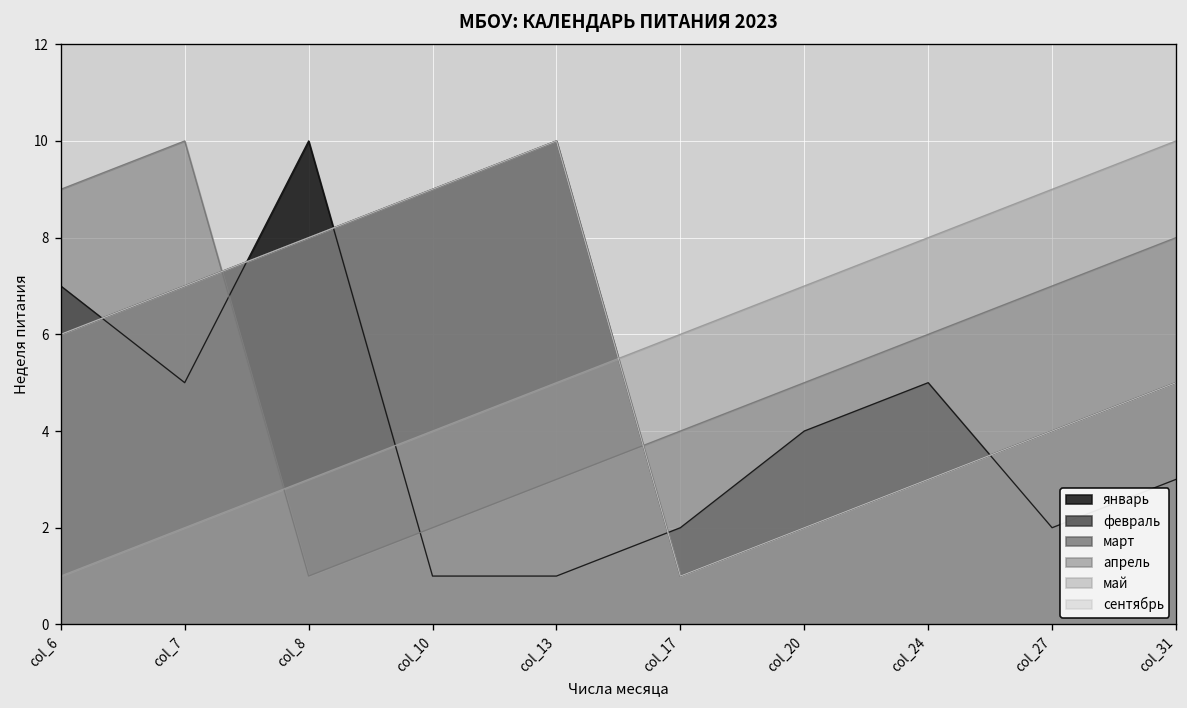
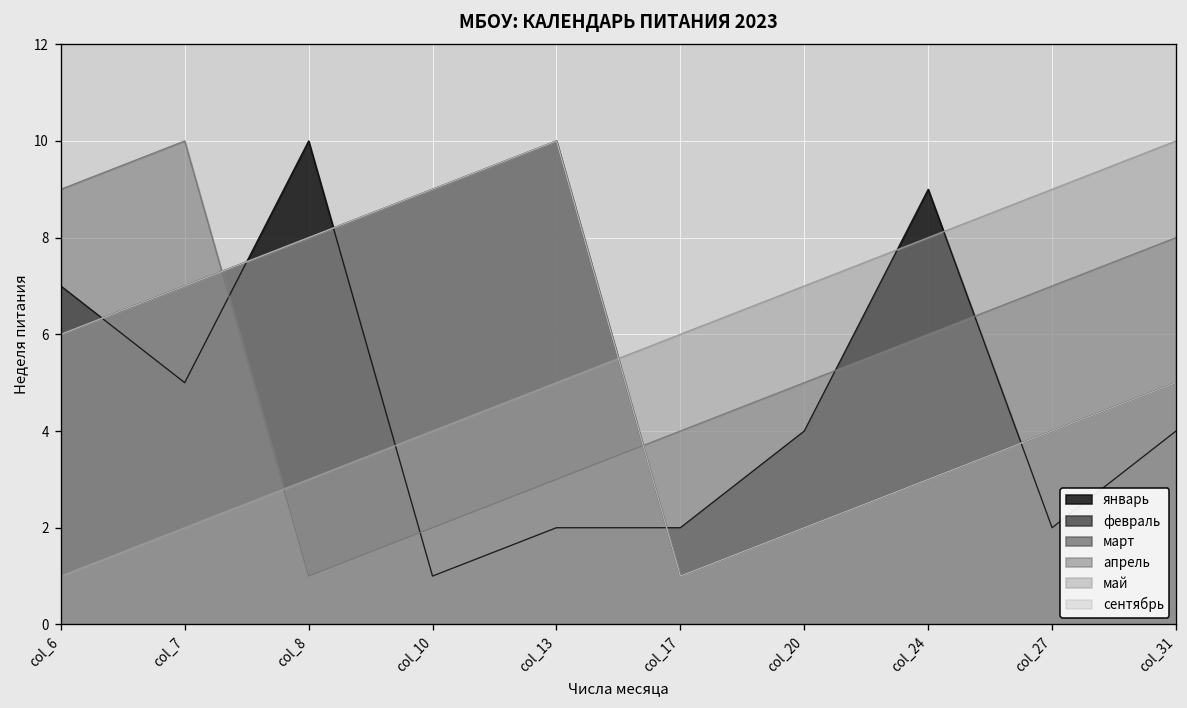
  {
    "январь": {
      "col_6": 7,
      "col_7": 5,
      "col_8": 10,
      "col_10": 1,
-     "col_13": 1,
+     "col_13": 2,
      "col_17": 2,
      "col_20": 4,
-     "col_24": 5,
+     "col_24": 9,
      "col_27": 2,
-     "col_31": 3
+     "col_31": 4
    }
  }
